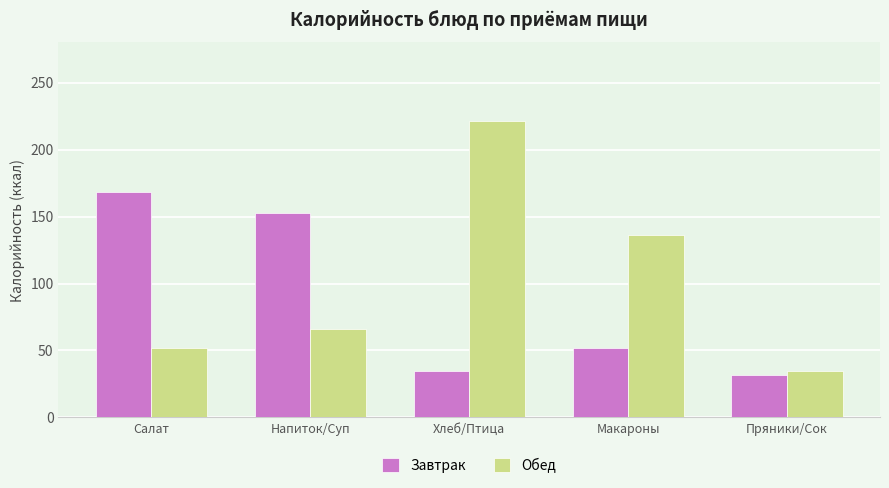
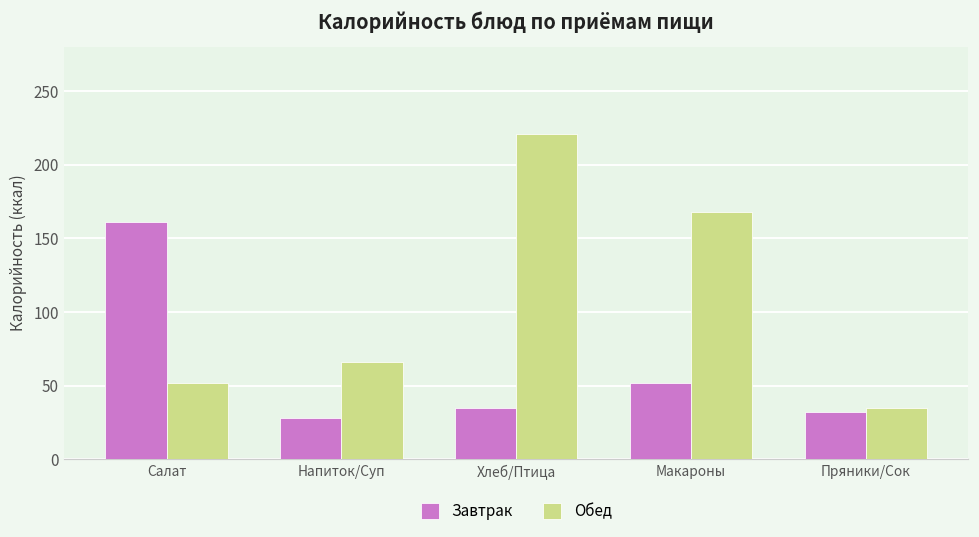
  {
    "Завтрак": {
-     "Салат": 168,
-     "Напиток/Суп": 153,
+     "Салат": 161,
+     "Напиток/Суп": 28,
      "Хлеб/Птица": 35,
      "Макароны": 52,
      "Пряники/Сок": 32
    },
    "Обед": {
      "Салат": 52,
      "Напиток/Суп": 66,
      "Хлеб/Птица": 221,
-     "Макароны": 136,
+     "Макароны": 168,
      "Пряники/Сок": 35
    }
  }
